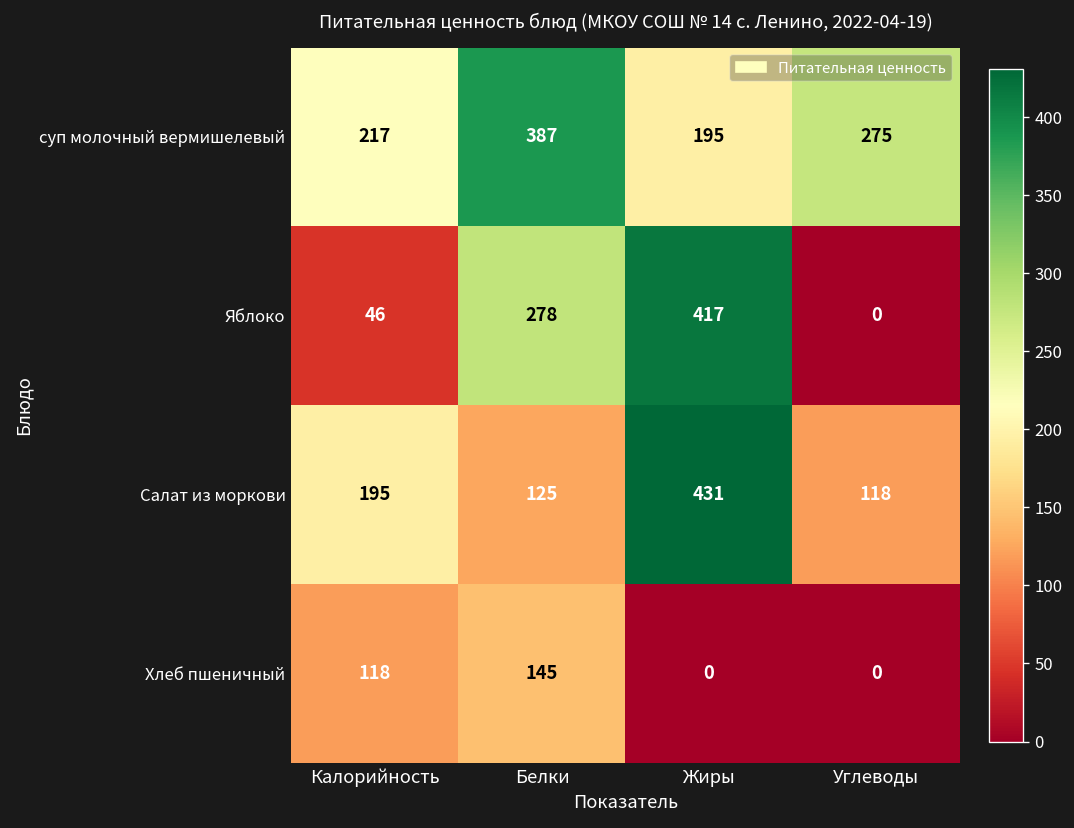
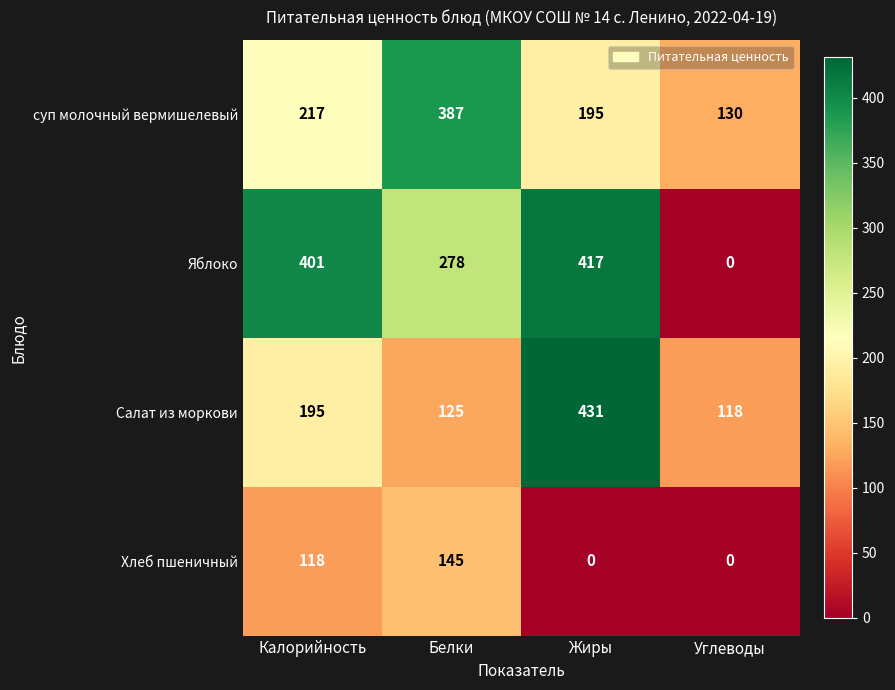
  {
    "суп молочный вермишелевый": {
      "Калорийность": 217,
      "Белки": 387,
      "Жиры": 195,
-     "Углеводы": 275
+     "Углеводы": 130
    },
    "Яблоко": {
-     "Калорийность": 46,
+     "Калорийность": 401,
      "Белки": 278,
      "Жиры": 417,
      "Углеводы": 0
    },
    "Салат из моркови": {
      "Калорийность": 195,
      "Белки": 125,
      "Жиры": 431,
      "Углеводы": 118
    },
    "Хлеб пшеничный": {
      "Калорийность": 118,
      "Белки": 145,
      "Жиры": 0,
      "Углеводы": 0
    }
  }
